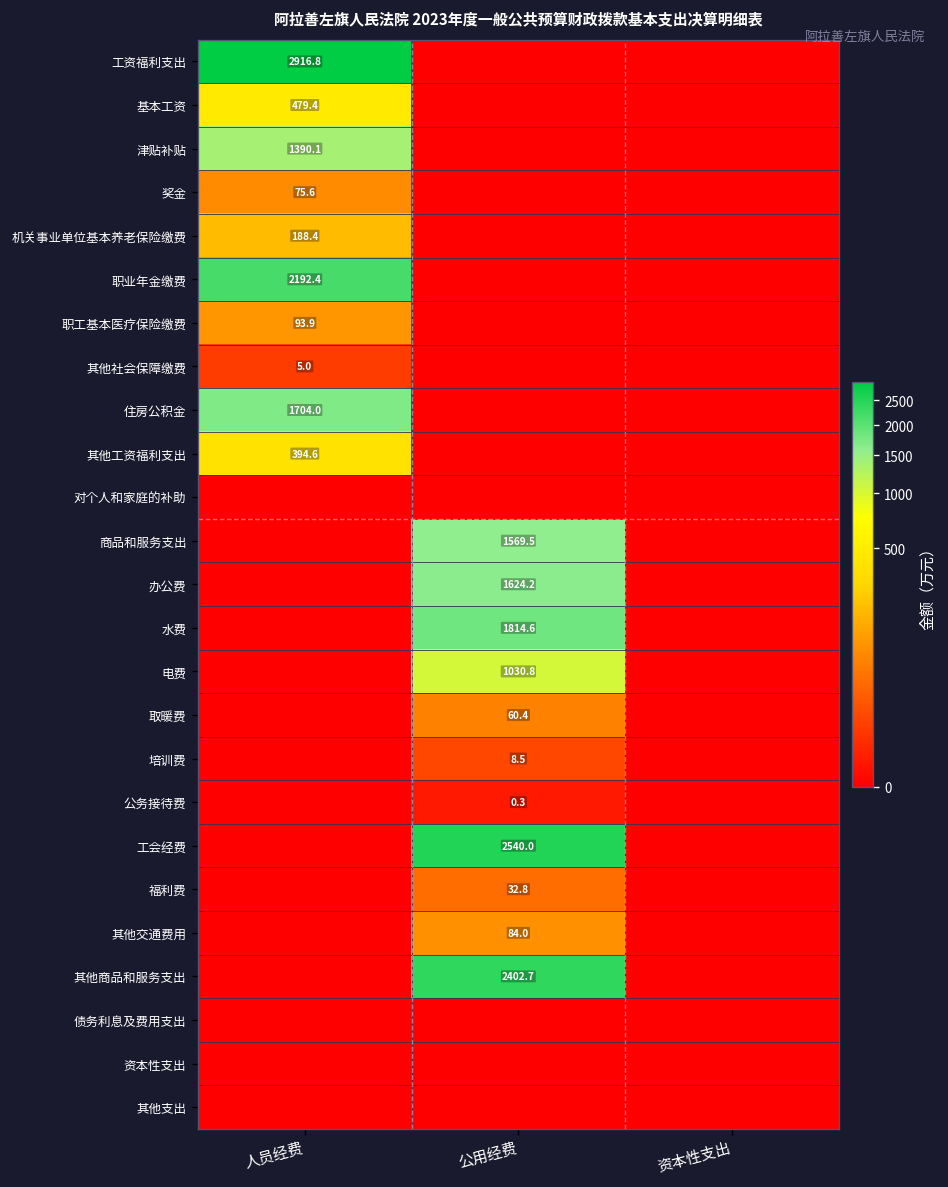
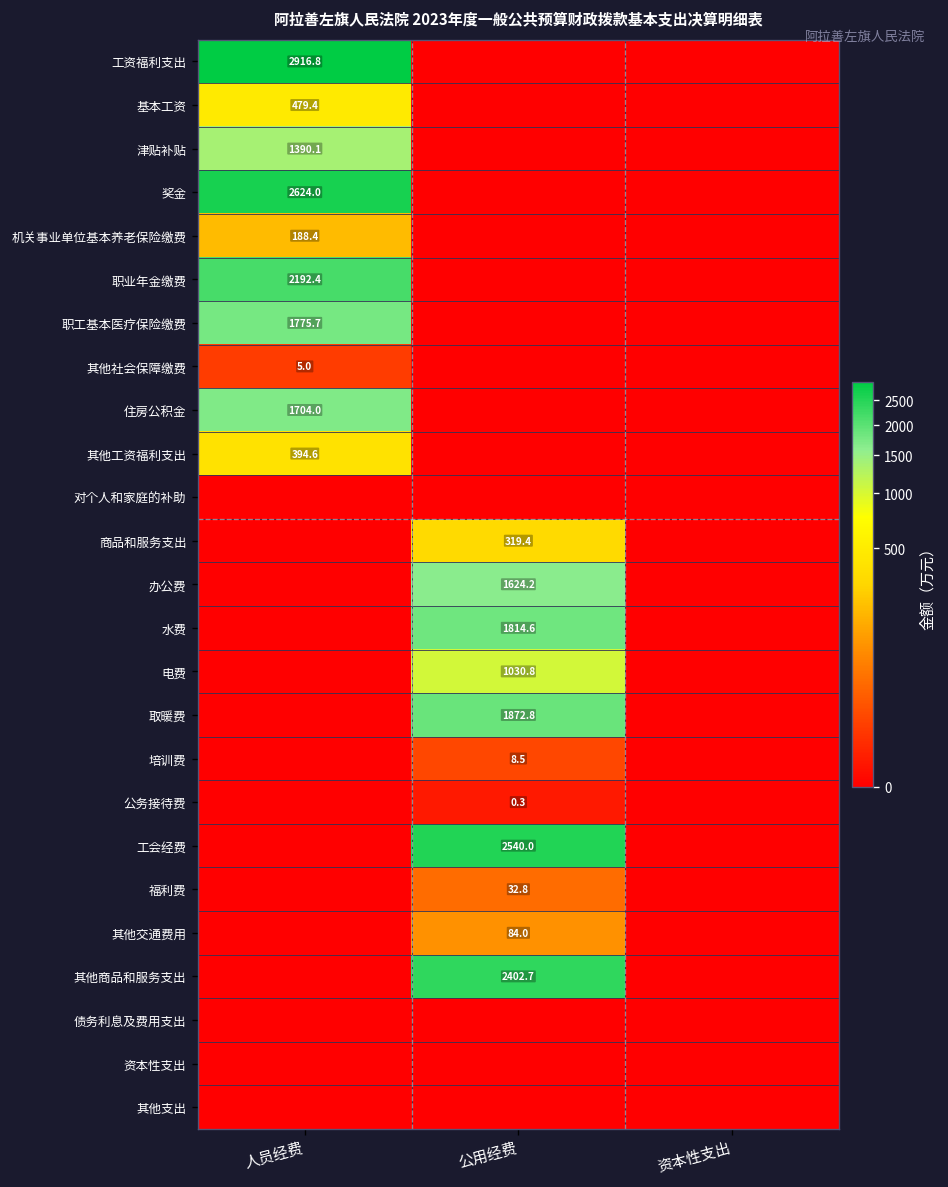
  {
    "奖金": {
-     "人员经费": 75.6
+     "人员经费": 2624.0
    },
    "职工基本医疗保险缴费": {
-     "人员经费": 93.9
+     "人员经费": 1775.7
    },
    "商品和服务支出": {
-     "公用经费": 1569.5
+     "公用经费": 319.4
    },
    "取暖费": {
-     "公用经费": 60.4
+     "公用经费": 1872.8
    }
  }
